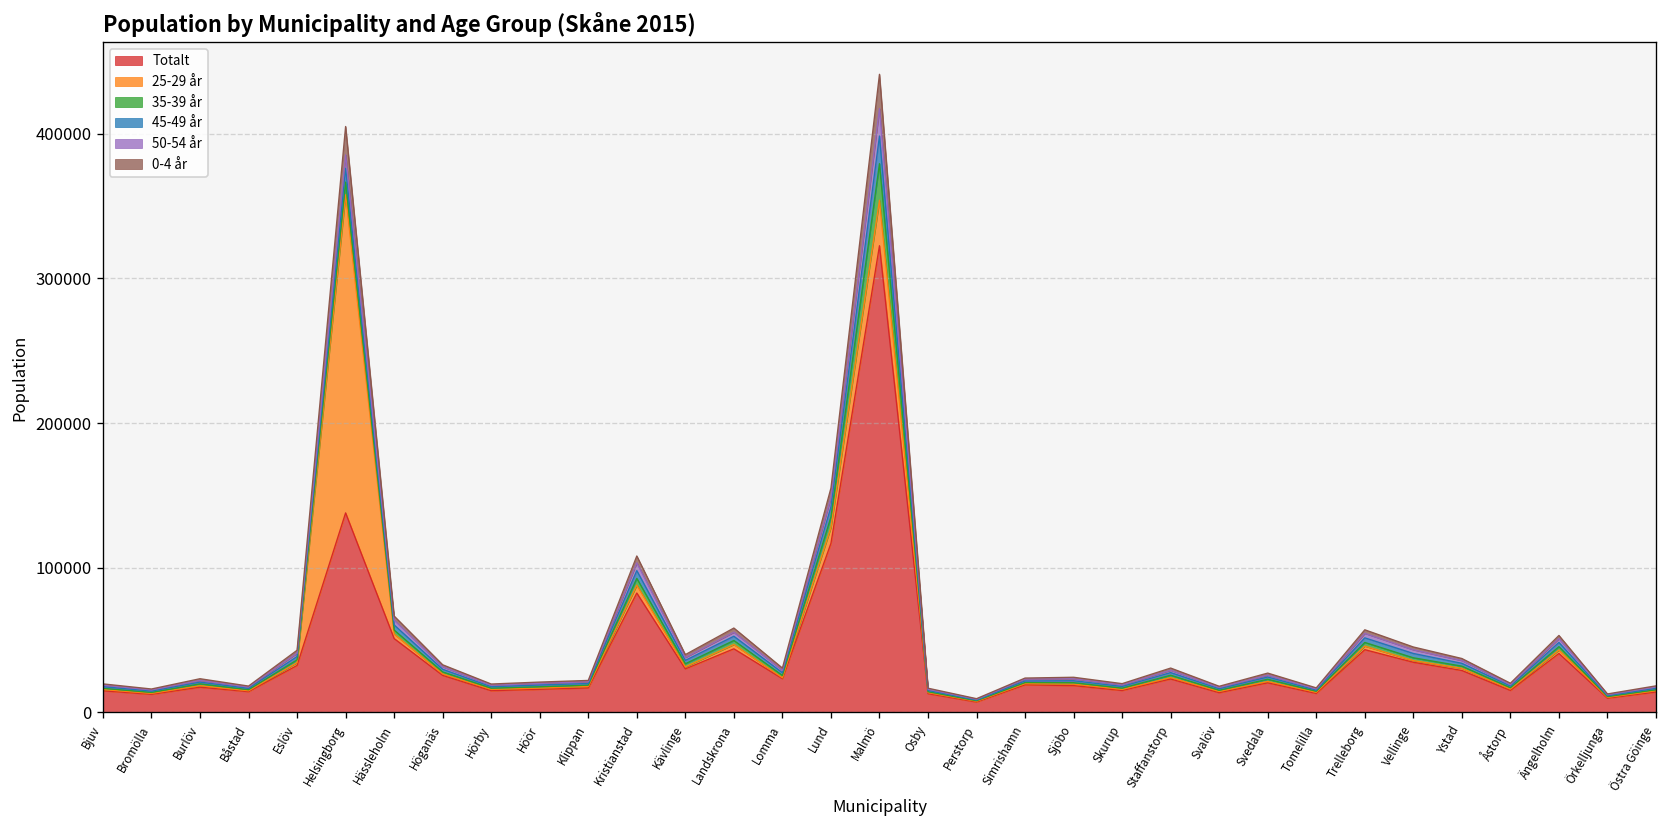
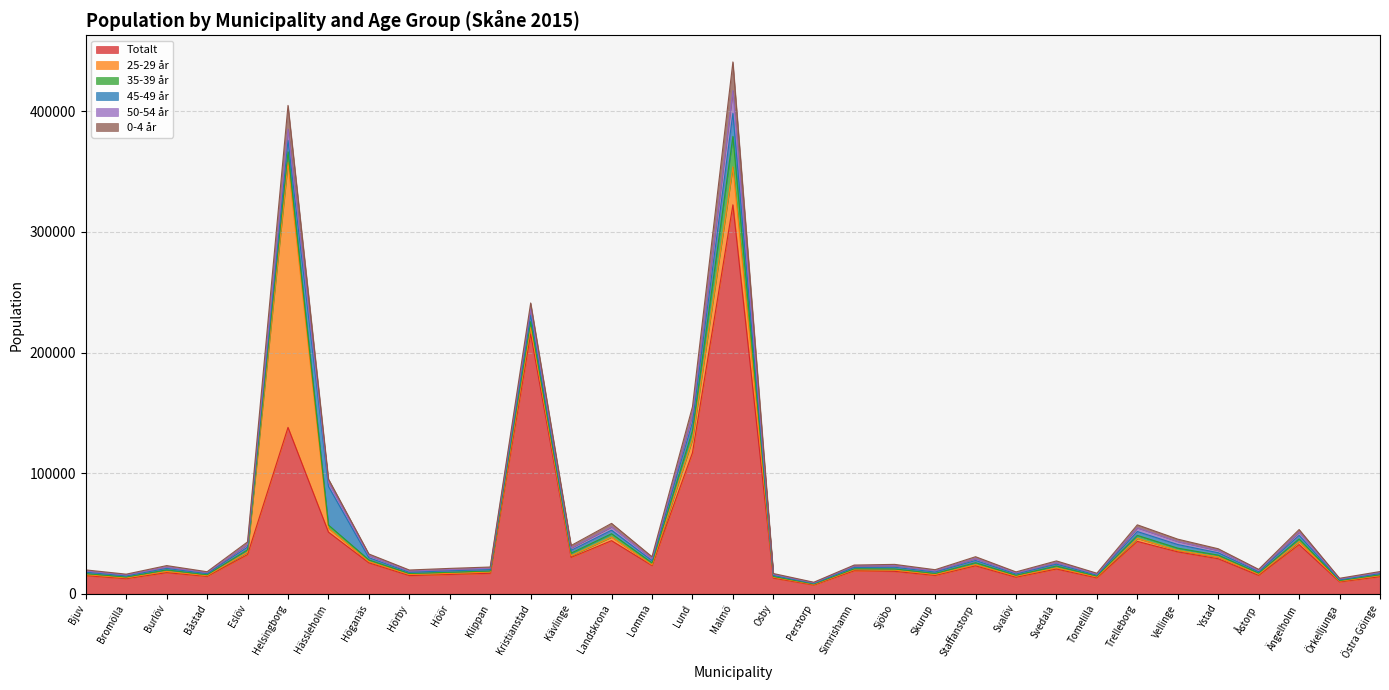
  {
    "Totalt": {
      "Helsingborg": 138000,
      "Hässleholm": 51000,
-     "Kristianstad": 83000,
+     "Kristianstad": 216000,
      "Landskrona": 44000,
      "Lund": 117000,
      "Malmö": 323000,
      "Trelleborg": 43000,
      "Ängelholm": 41000
    },
    "25-29 år": {
      "Helsingborg": 220000,
      "Hässleholm": 3000,
      "Kristianstad": 5000,
      "Landskrona": 3000,
      "Lund": 11000,
      "Malmö": 31000,
      "Trelleborg": 2000,
      "Ängelholm": 2000
    },
    "35-39 år": {
      "Helsingborg": 9000,
      "Hässleholm": 3000,
      "Kristianstad": 5000,
      "Kävlinge": 2000,
      "Landskrona": 3000,
      "Lund": 7000,
      "Malmö": 25000,
      "Trelleborg": 3000,
      "Ängelholm": 2000
    },
    "45-49 år": {
      "Eslöv": 2000,
      "Helsingborg": 10000,
-     "Hässleholm": 4000,
+     "Hässleholm": 32000,
      "Kristianstad": 5000,
      "Landskrona": 3000,
      "Lund": 7000,
      "Malmö": 19000,
      "Trelleborg": 3000,
      "Vellinge": 3000,
      "Ängelholm": 3000
    },
    "50-54 år": {
      "Helsingborg": 9000,
      "Hässleholm": 3000,
      "Kristianstad": 5000,
      "Landskrona": 3000,
      "Lund": 6000,
      "Malmö": 19000,
      "Trelleborg": 3000,
      "Ängelholm": 3000
    },
    "0-4 år": {
      "Helsingborg": 20000,
      "Hässleholm": 3000,
      "Kristianstad": 5000,
      "Landskrona": 3000,
      "Lund": 6000,
      "Malmö": 24000,
      "Trelleborg": 2000,
      "Ängelholm": 2000
    }
  }
